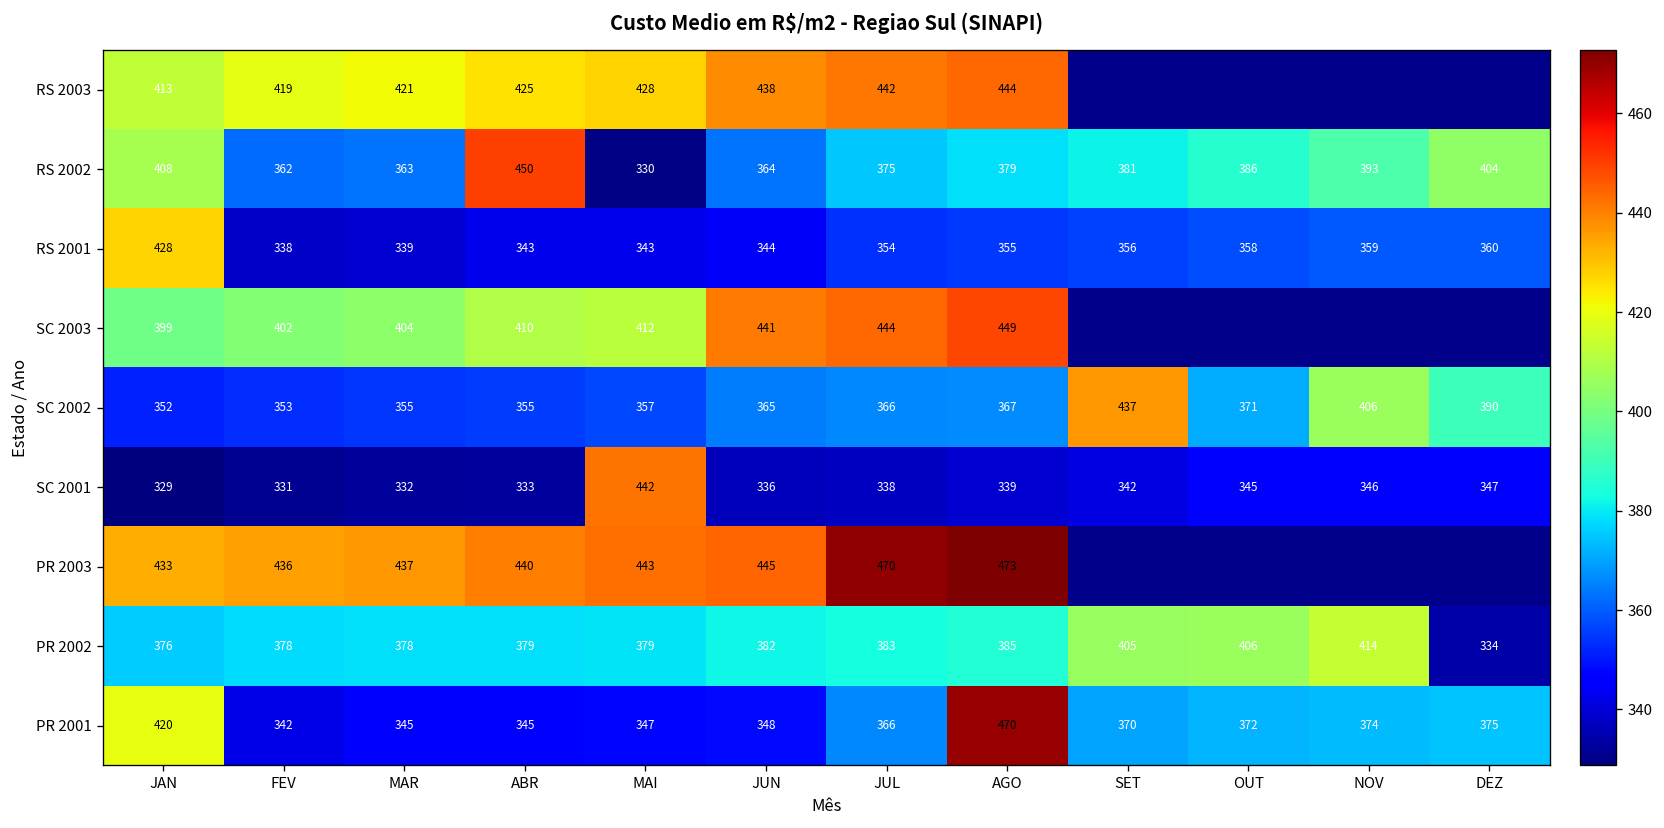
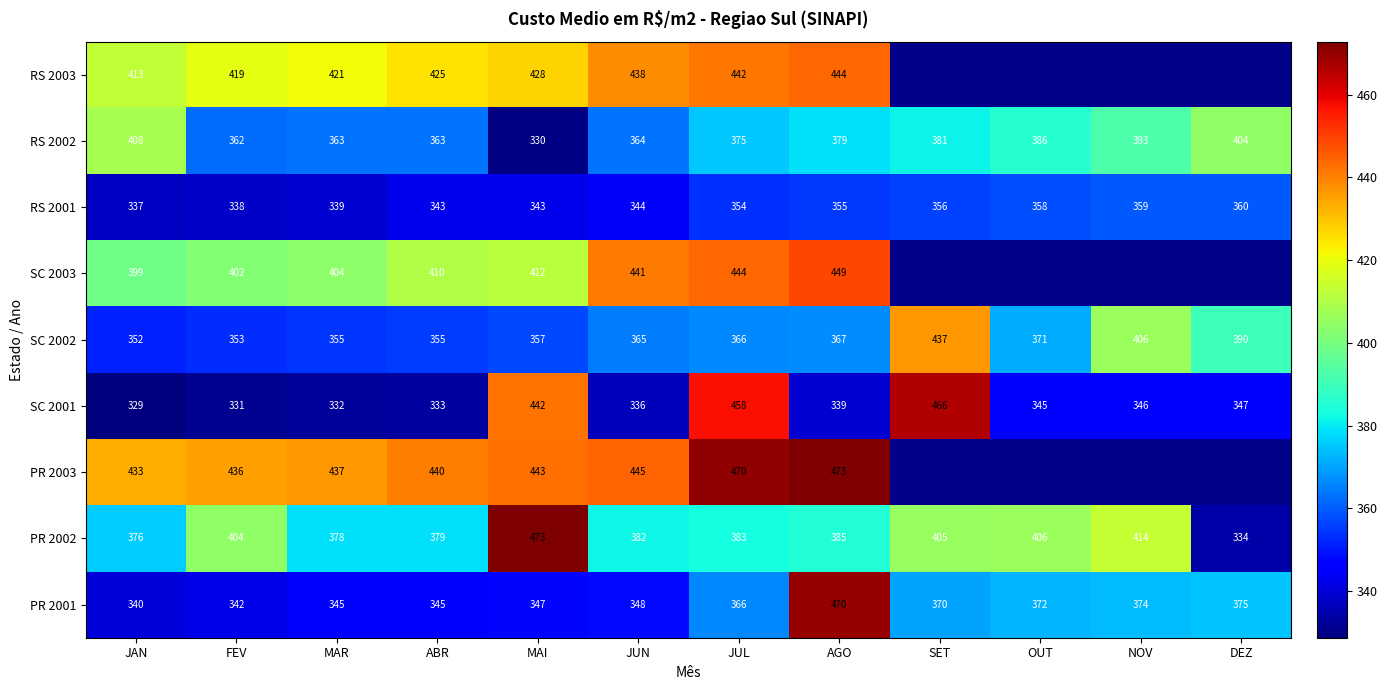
  {
    "RS 2003": {
      "JAN": 413,
      "FEV": 419,
      "MAR": 421,
      "ABR": 425,
      "MAI": 428,
      "JUN": 438,
      "JUL": 442,
      "AGO": 444
    },
    "RS 2002": {
      "JAN": 408,
      "FEV": 362,
      "MAR": 363,
-     "ABR": 450,
+     "ABR": 363,
      "MAI": 330,
      "JUN": 364,
      "JUL": 375,
      "AGO": 379,
      "SET": 381,
      "OUT": 386,
      "NOV": 393,
      "DEZ": 404
    },
    "RS 2001": {
-     "JAN": 428,
+     "JAN": 337,
      "FEV": 338,
      "MAR": 339,
      "ABR": 343,
      "MAI": 343,
      "JUN": 344,
      "JUL": 354,
      "AGO": 355,
      "SET": 356,
      "OUT": 358,
      "NOV": 359,
      "DEZ": 360
    },
    "SC 2003": {
      "JAN": 399,
      "FEV": 402,
      "MAR": 404,
      "ABR": 410,
      "MAI": 412,
      "JUN": 441,
      "JUL": 444,
      "AGO": 449
    },
    "SC 2002": {
      "JAN": 352,
      "FEV": 353,
      "MAR": 355,
      "ABR": 355,
      "MAI": 357,
      "JUN": 365,
      "JUL": 366,
      "AGO": 367,
      "SET": 437,
      "OUT": 371,
      "NOV": 406,
      "DEZ": 390
    },
    "SC 2001": {
      "JAN": 329,
      "FEV": 331,
      "MAR": 332,
      "ABR": 333,
      "MAI": 442,
      "JUN": 336,
-     "JUL": 338,
+     "JUL": 458,
      "AGO": 339,
-     "SET": 342,
+     "SET": 466,
      "OUT": 345,
      "NOV": 346,
      "DEZ": 347
    },
    "PR 2003": {
      "JAN": 433,
      "FEV": 436,
      "MAR": 437,
      "ABR": 440,
      "MAI": 443,
      "JUN": 445,
      "JUL": 470,
      "AGO": 473
    },
    "PR 2002": {
      "JAN": 376,
-     "FEV": 378,
+     "FEV": 404,
      "MAR": 378,
      "ABR": 379,
-     "MAI": 379,
+     "MAI": 473,
      "JUN": 382,
      "JUL": 383,
      "AGO": 385,
      "SET": 405,
      "OUT": 406,
      "NOV": 414,
      "DEZ": 334
    },
    "PR 2001": {
-     "JAN": 420,
+     "JAN": 340,
      "FEV": 342,
      "MAR": 345,
      "ABR": 345,
      "MAI": 347,
      "JUN": 348,
      "JUL": 366,
      "AGO": 470,
      "SET": 370,
      "OUT": 372,
      "NOV": 374,
      "DEZ": 375
    }
  }
